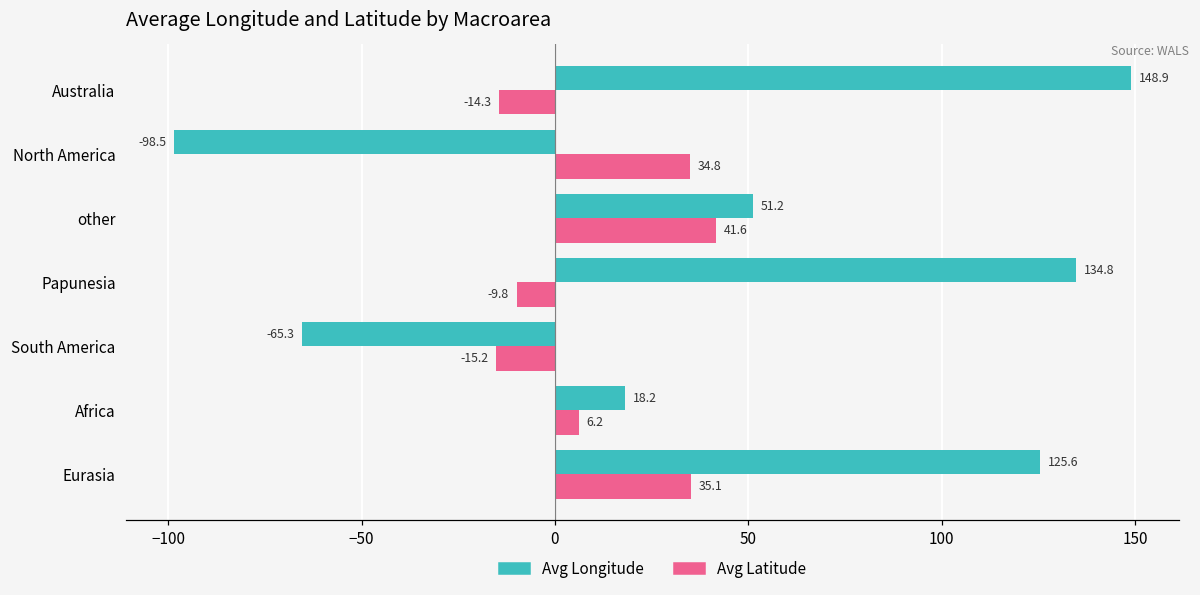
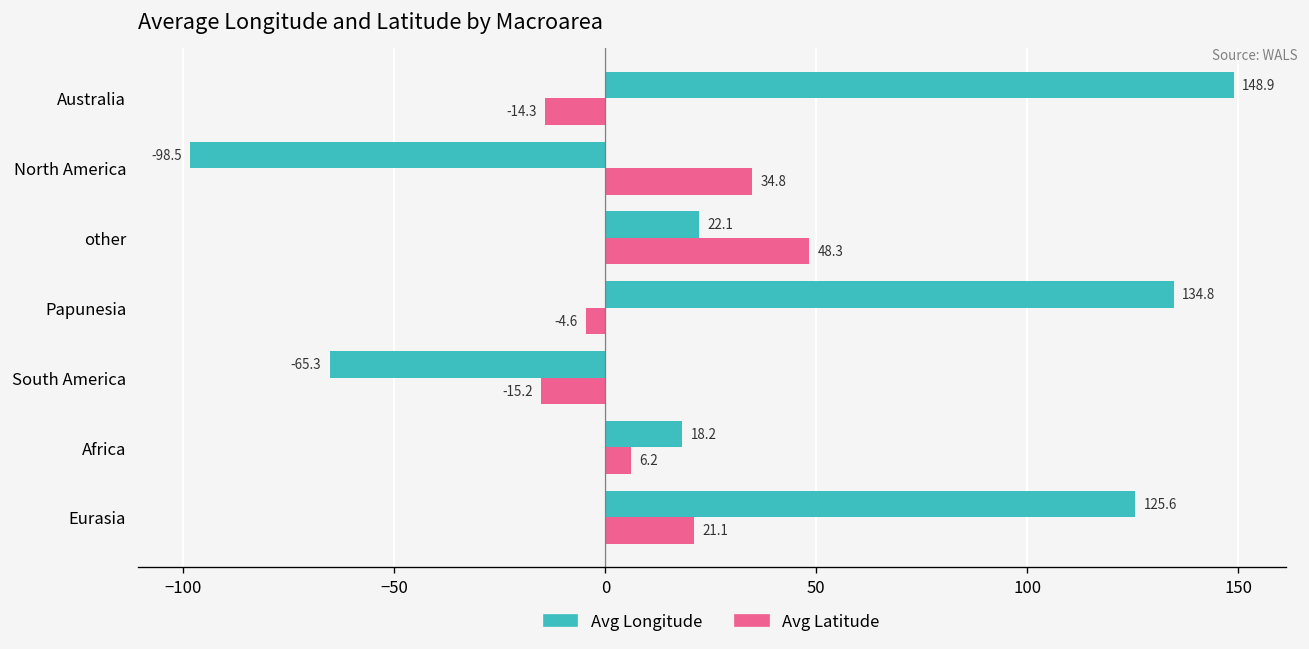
  {
    "Avg Longitude": {
      "Australia": 148.9,
      "North America": -98.5,
-     "other": 51.2,
+     "other": 22.1,
      "Papunesia": 134.8,
      "South America": -65.3,
      "Africa": 18.2,
      "Eurasia": 125.6
    },
    "Avg Latitude": {
      "Australia": -14.3,
      "North America": 34.8,
-     "other": 41.6,
-     "Papunesia": -9.8,
+     "other": 48.3,
+     "Papunesia": -4.6,
      "South America": -15.2,
      "Africa": 6.2,
-     "Eurasia": 35.1
+     "Eurasia": 21.1
    }
  }
